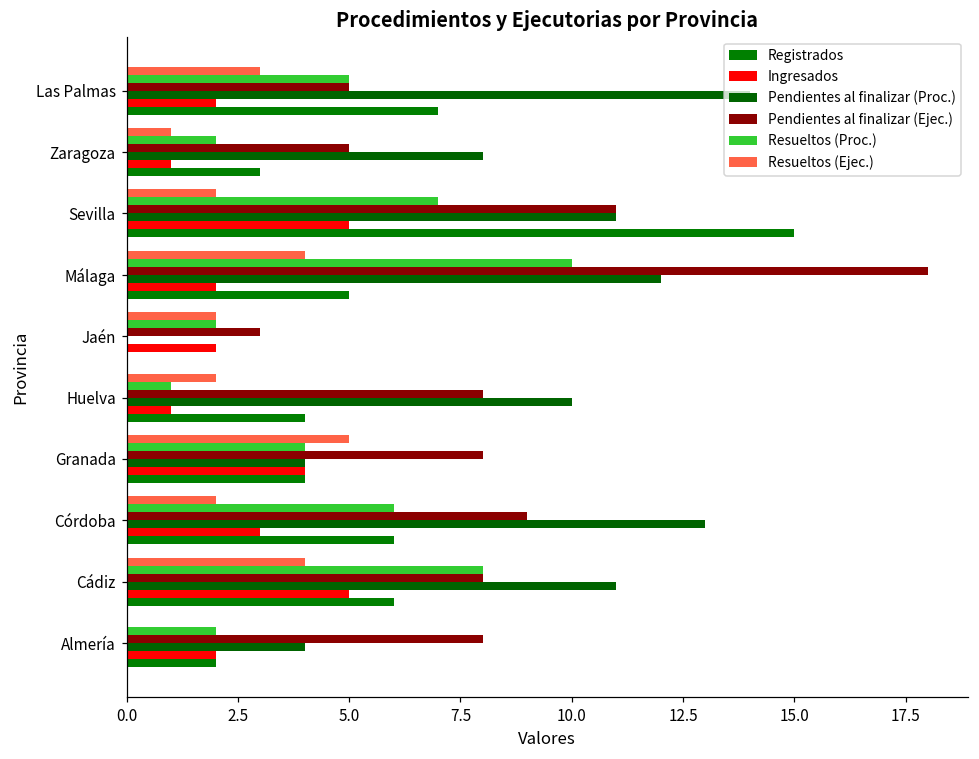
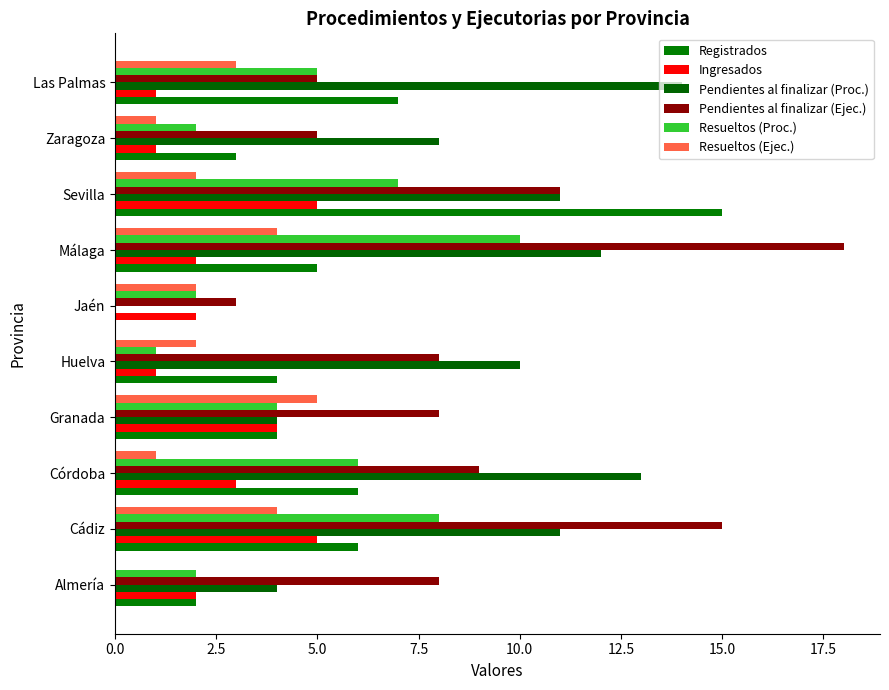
  {
    "Ingresados": {
-     "Las Palmas": 2,
+     "Las Palmas": 1,
      "Zaragoza": 1,
      "Sevilla": 5,
      "Málaga": 2,
      "Jaén": 2,
      "Huelva": 1,
      "Granada": 4,
      "Córdoba": 3,
      "Cádiz": 5,
      "Almería": 2
    },
    "Pendientes al finalizar (Ejec.)": {
      "Las Palmas": 5,
      "Zaragoza": 5,
      "Sevilla": 11,
      "Málaga": 18,
      "Jaén": 3,
      "Huelva": 8,
      "Granada": 8,
      "Córdoba": 9,
-     "Cádiz": 8,
+     "Cádiz": 15,
      "Almería": 8
    },
    "Resueltos (Proc.)": {
      "Las Palmas": 5,
      "Zaragoza": 2,
      "Sevilla": 7,
      "Málaga": 10,
      "Jaén": 2,
      "Huelva": 1,
      "Granada": 4,
      "Córdoba": 6,
      "Cádiz": 8,
      "Almería": 2
    },
    "Resueltos (Ejec.)": {
      "Las Palmas": 3,
      "Zaragoza": 1,
      "Sevilla": 2,
      "Málaga": 4,
      "Jaén": 2,
      "Huelva": 2,
      "Granada": 5,
-     "Córdoba": 2,
+     "Córdoba": 1,
      "Cádiz": 4,
      "Almería": 0
    }
  }
